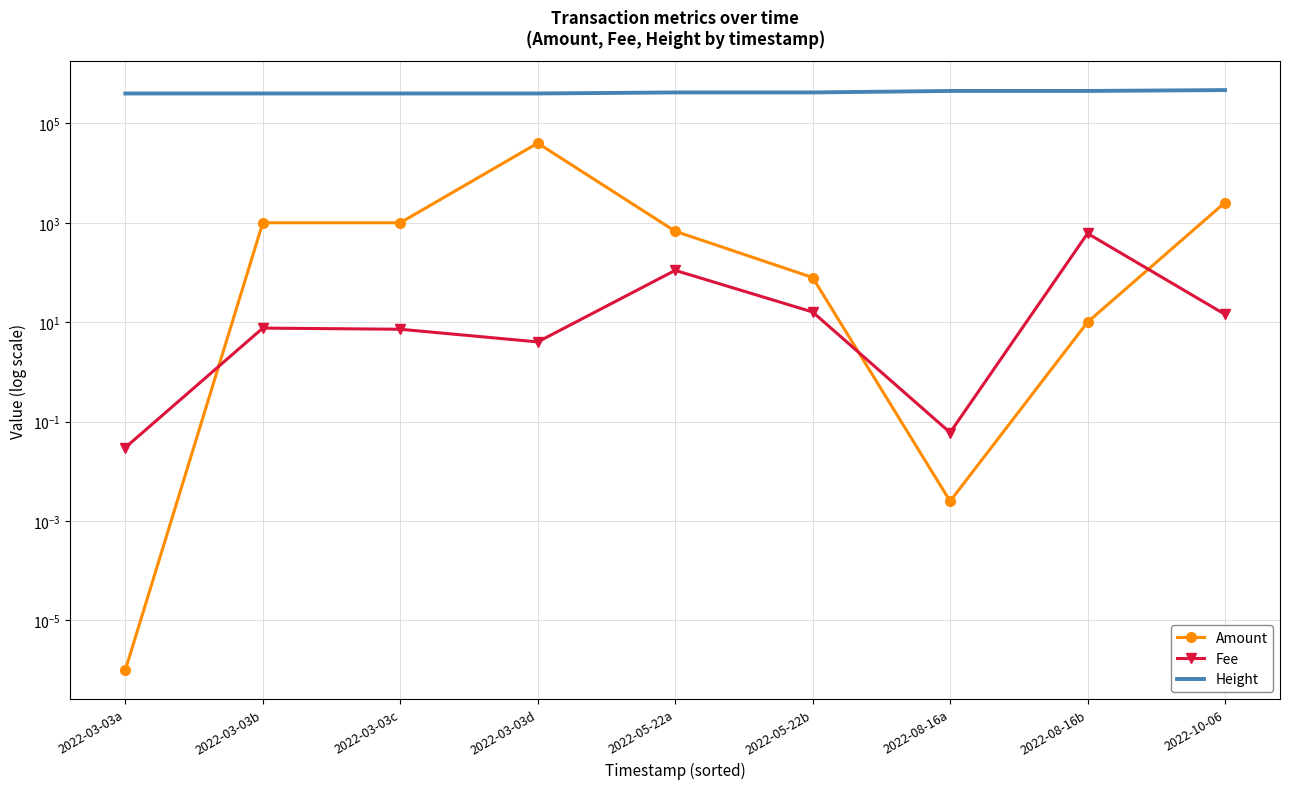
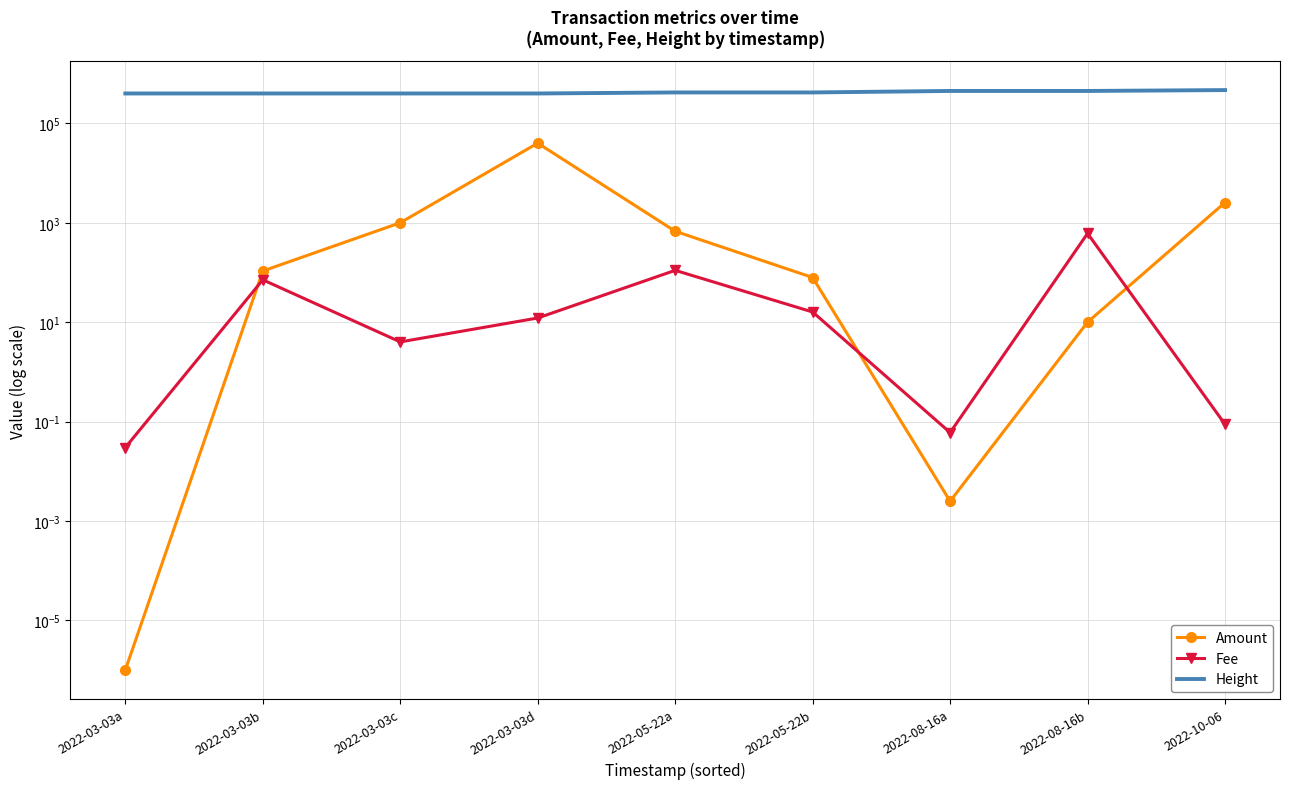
  {
    "Amount": {
      "2022-03-03a": 0.0000010,
-     "2022-03-03b": 1000,
+     "2022-03-03b": 110,
      "2022-03-03c": 1000,
      "2022-03-03d": 40000,
      "2022-05-22a": 700,
      "2022-05-22b": 80,
      "2022-08-16a": 0.002,
      "2022-08-16b": 10,
      "2022-10-06": 3000
    },
    "Fee": {
      "2022-03-03a": 0.03,
-     "2022-03-03b": 8,
-     "2022-03-03c": 7,
-     "2022-03-03d": 4,
+     "2022-03-03b": 70,
+     "2022-03-03c": 4,
+     "2022-03-03d": 12,
      "2022-05-22a": 110,
      "2022-05-22b": 16,
      "2022-08-16a": 0.06,
      "2022-08-16b": 600,
-     "2022-10-06": 14
+     "2022-10-06": 0.09
    },
    "Height": {
      "2022-03-03a": 400000,
      "2022-03-03b": 400000,
      "2022-03-03c": 400000,
      "2022-03-03d": 400000,
      "2022-05-22a": 400000,
      "2022-05-22b": 400000,
      "2022-08-16a": 400000,
      "2022-08-16b": 400000,
      "2022-10-06": 500000
    }
  }
